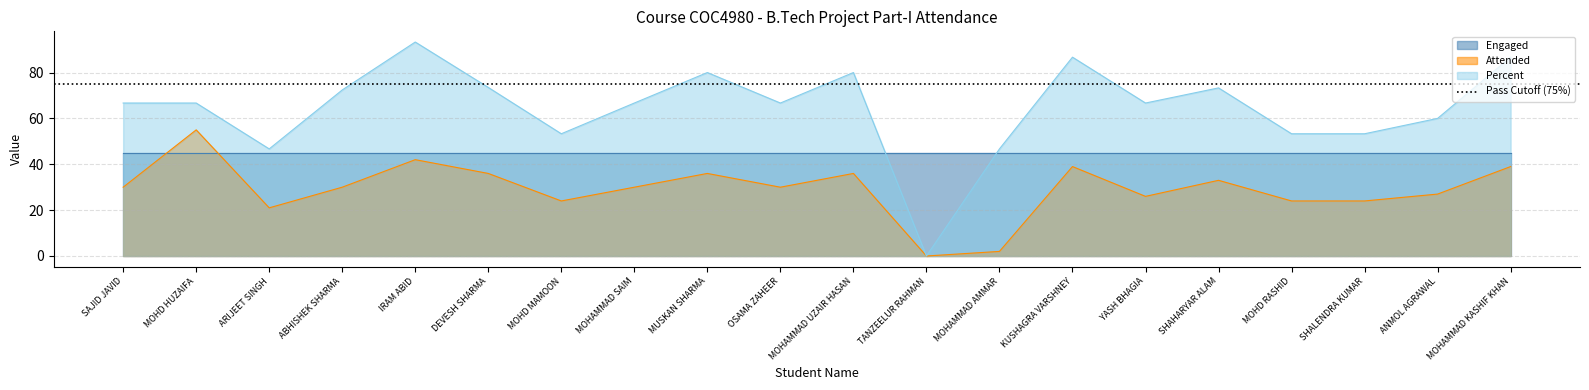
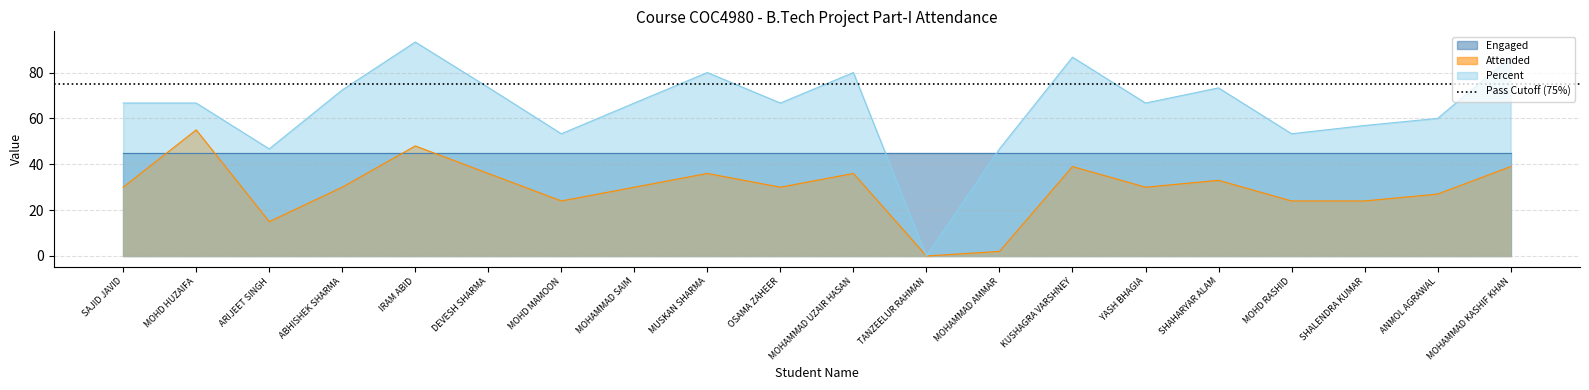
  {
    "Engaged": {
      "SAJID JAVID": 45,
      "MOHD HUZAIFA": 45,
      "ARIJEET SINGH": 45,
      "ABHISHEK SHARMA": 45,
      "IRAM ABID": 45,
      "DEVESH SHARMA": 45,
      "MOHD MAMOON": 45,
      "MOHAMMAD SAIM": 45,
      "MUSKAN SHARMA": 45,
      "OSAMA ZAHEER": 45,
      "MOHAMMAD UZAIR HASAN": 45,
      "TANZEELUR RAHMAN": 45,
      "MOHAMMAD AMMAR": 45,
      "KUSHAGRA VARSHNEY": 45,
      "YASH BHAGIA": 45,
      "SHAHARYAR ALAM": 45,
      "MOHD RASHID": 45,
      "SHALENDRA KUMAR": 45,
      "ANMOL AGRAWAL": 45,
      "MOHAMMAD KASHIF KHAN": 45
    },
    "Attended": {
      "SAJID JAVID": 30,
      "MOHD HUZAIFA": 55,
-     "ARIJEET SINGH": 21,
+     "ARIJEET SINGH": 15,
      "ABHISHEK SHARMA": 30,
-     "IRAM ABID": 42,
+     "IRAM ABID": 48,
      "DEVESH SHARMA": 36,
      "MOHD MAMOON": 24,
      "MOHAMMAD SAIM": 30,
      "MUSKAN SHARMA": 36,
      "OSAMA ZAHEER": 30,
      "MOHAMMAD UZAIR HASAN": 36,
      "MOHAMMAD AMMAR": 2,
      "KUSHAGRA VARSHNEY": 39,
-     "YASH BHAGIA": 26,
+     "YASH BHAGIA": 30,
      "SHAHARYAR ALAM": 33,
      "MOHD RASHID": 24,
      "SHALENDRA KUMAR": 24,
      "ANMOL AGRAWAL": 27,
      "MOHAMMAD KASHIF KHAN": 39
    },
    "Percent": {
      "SAJID JAVID": 67,
      "MOHD HUZAIFA": 67,
      "ARIJEET SINGH": 47,
      "ABHISHEK SHARMA": 72,
      "IRAM ABID": 93,
      "DEVESH SHARMA": 74,
      "MOHD MAMOON": 53,
      "MOHAMMAD SAIM": 67,
      "MUSKAN SHARMA": 80,
      "OSAMA ZAHEER": 67,
      "MOHAMMAD UZAIR HASAN": 80,
      "MOHAMMAD AMMAR": 47,
      "KUSHAGRA VARSHNEY": 87,
      "YASH BHAGIA": 67,
      "SHAHARYAR ALAM": 73,
      "MOHD RASHID": 53,
-     "SHALENDRA KUMAR": 53,
+     "SHALENDRA KUMAR": 57,
      "ANMOL AGRAWAL": 60
    }
  }
